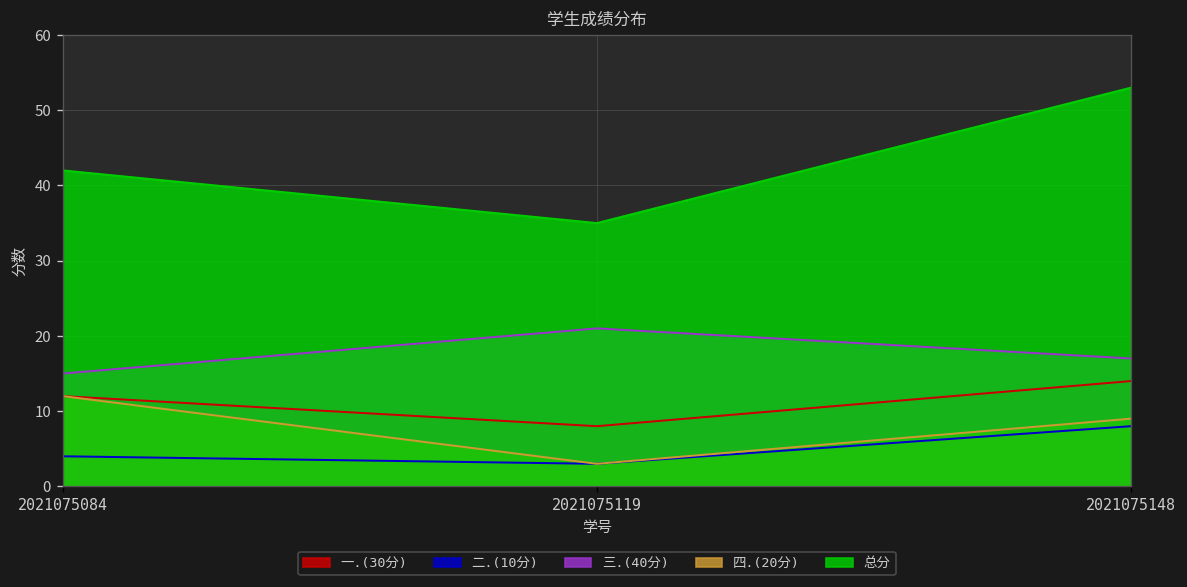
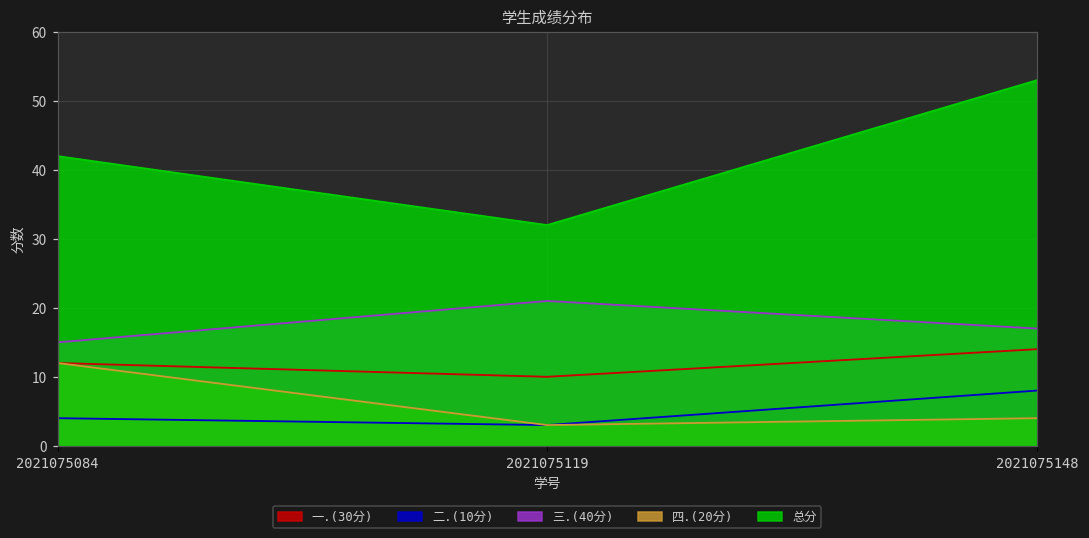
  {
    "一.(30分)": {
-     "2021075119": 8,
+     "2021075119": 10,
      "2021075148": 14
    },
    "二.(10分)": {
      "2021075084": 4,
      "2021075148": 8
    },
    "三.(40分)": {
      "2021075084": 15,
      "2021075119": 21,
      "2021075148": 17
    },
    "四.(20分)": {
-     "2021075148": 9
+     "2021075148": 4
    },
    "总分": {
      "2021075084": 42,
-     "2021075119": 35,
+     "2021075119": 32,
      "2021075148": 53
    }
  }
